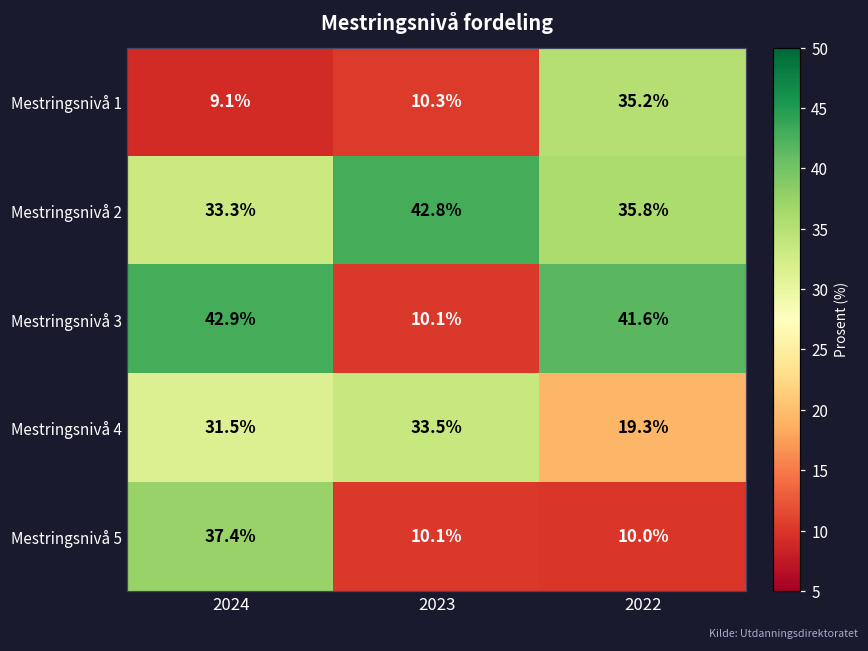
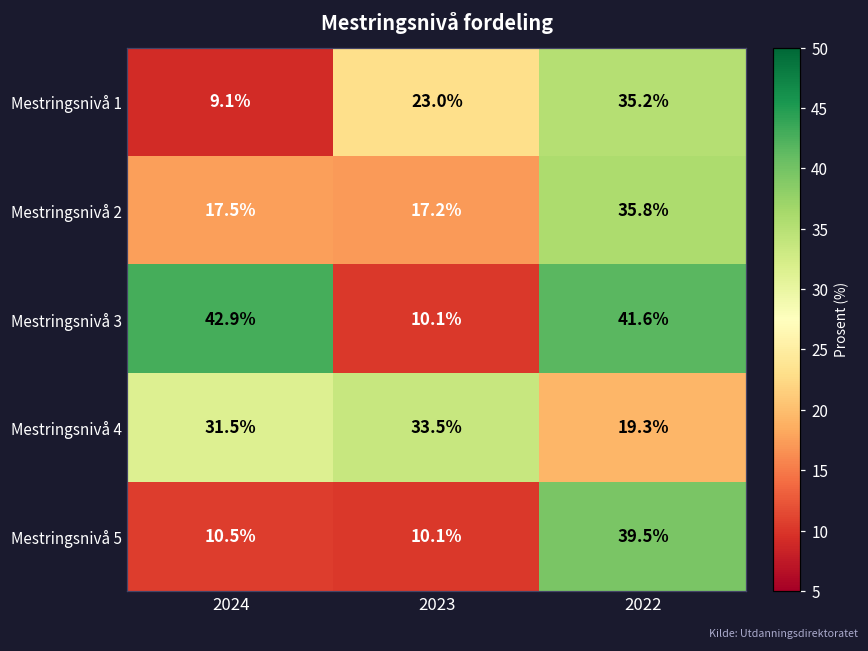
  {
    "Mestringsnivå 1": {
      "2024": "9.1%",
-     "2023": "10.3%",
+     "2023": "23.0%",
      "2022": "35.2%"
    },
    "Mestringsnivå 2": {
-     "2024": "33.3%",
-     "2023": "42.8%",
+     "2024": "17.5%",
+     "2023": "17.2%",
      "2022": "35.8%"
    },
    "Mestringsnivå 3": {
      "2024": "42.9%",
      "2023": "10.1%",
      "2022": "41.6%"
    },
    "Mestringsnivå 4": {
      "2024": "31.5%",
      "2023": "33.5%",
      "2022": "19.3%"
    },
    "Mestringsnivå 5": {
-     "2024": "37.4%",
+     "2024": "10.5%",
      "2023": "10.1%",
-     "2022": "10.0%"
+     "2022": "39.5%"
    }
  }
